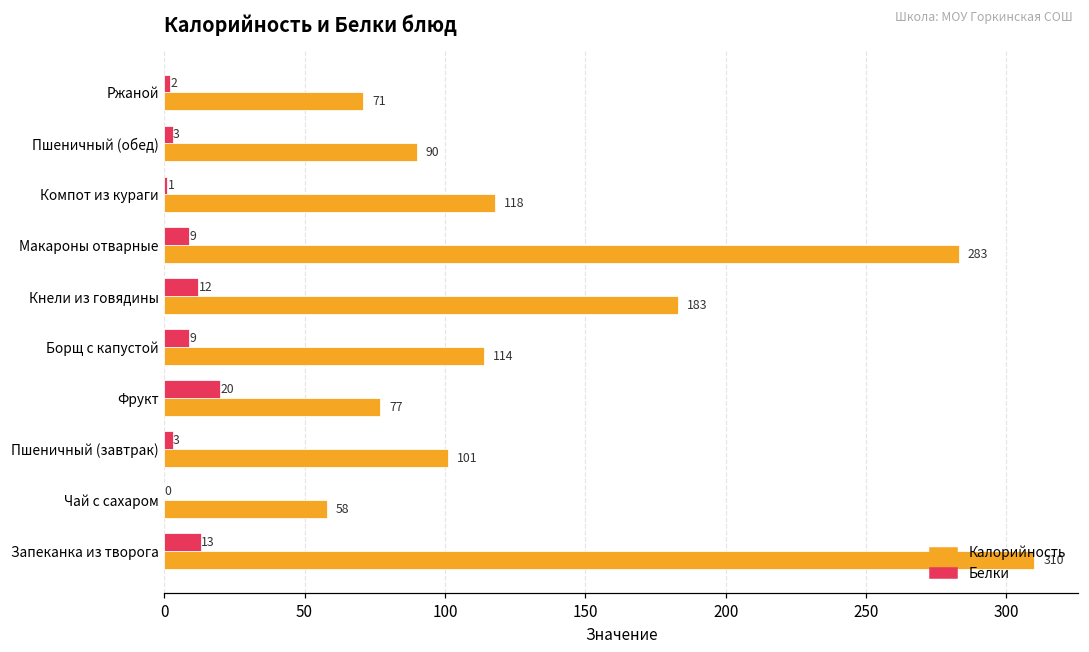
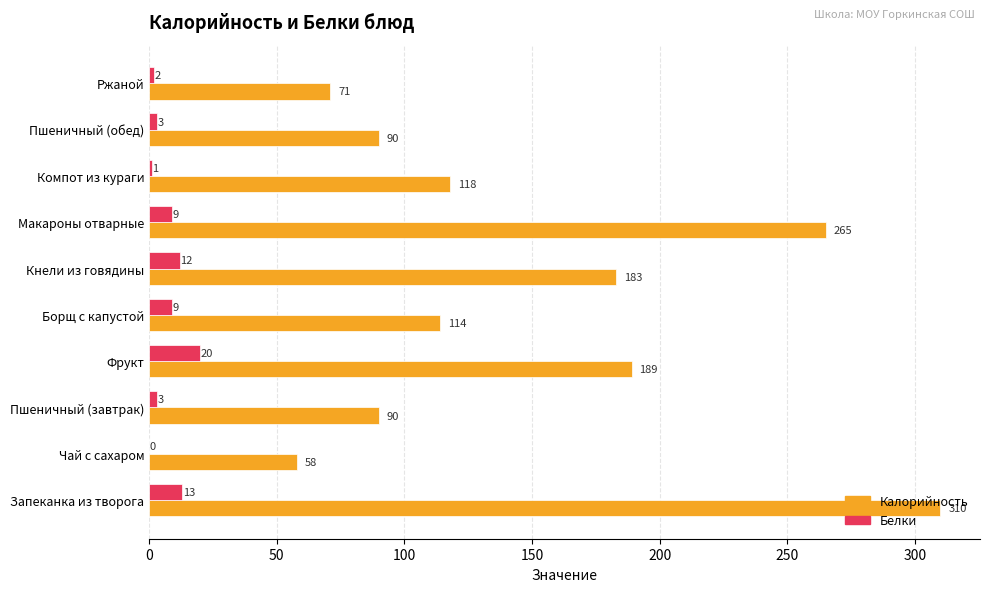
  {
    "Калорийность": {
      "Ржаной": 71,
      "Пшеничный (обед)": 90,
      "Компот из кураги": 118,
-     "Макароны отварные": 283,
+     "Макароны отварные": 265,
      "Кнели из говядины": 183,
      "Борщ с капустой": 114,
-     "Фрукт": 77,
-     "Пшеничный (завтрак)": 101,
+     "Фрукт": 189,
+     "Пшеничный (завтрак)": 90,
      "Чай с сахаром": 58,
      "Запеканка из творога": 310
    },
    "Белки": {
      "Ржаной": 2,
      "Пшеничный (обед)": 3,
      "Компот из кураги": 1,
      "Макароны отварные": 9,
      "Кнели из говядины": 12,
      "Борщ с капустой": 9,
      "Фрукт": 20,
      "Пшеничный (завтрак)": 3,
      "Чай с сахаром": 0,
      "Запеканка из творога": 13
    }
  }
